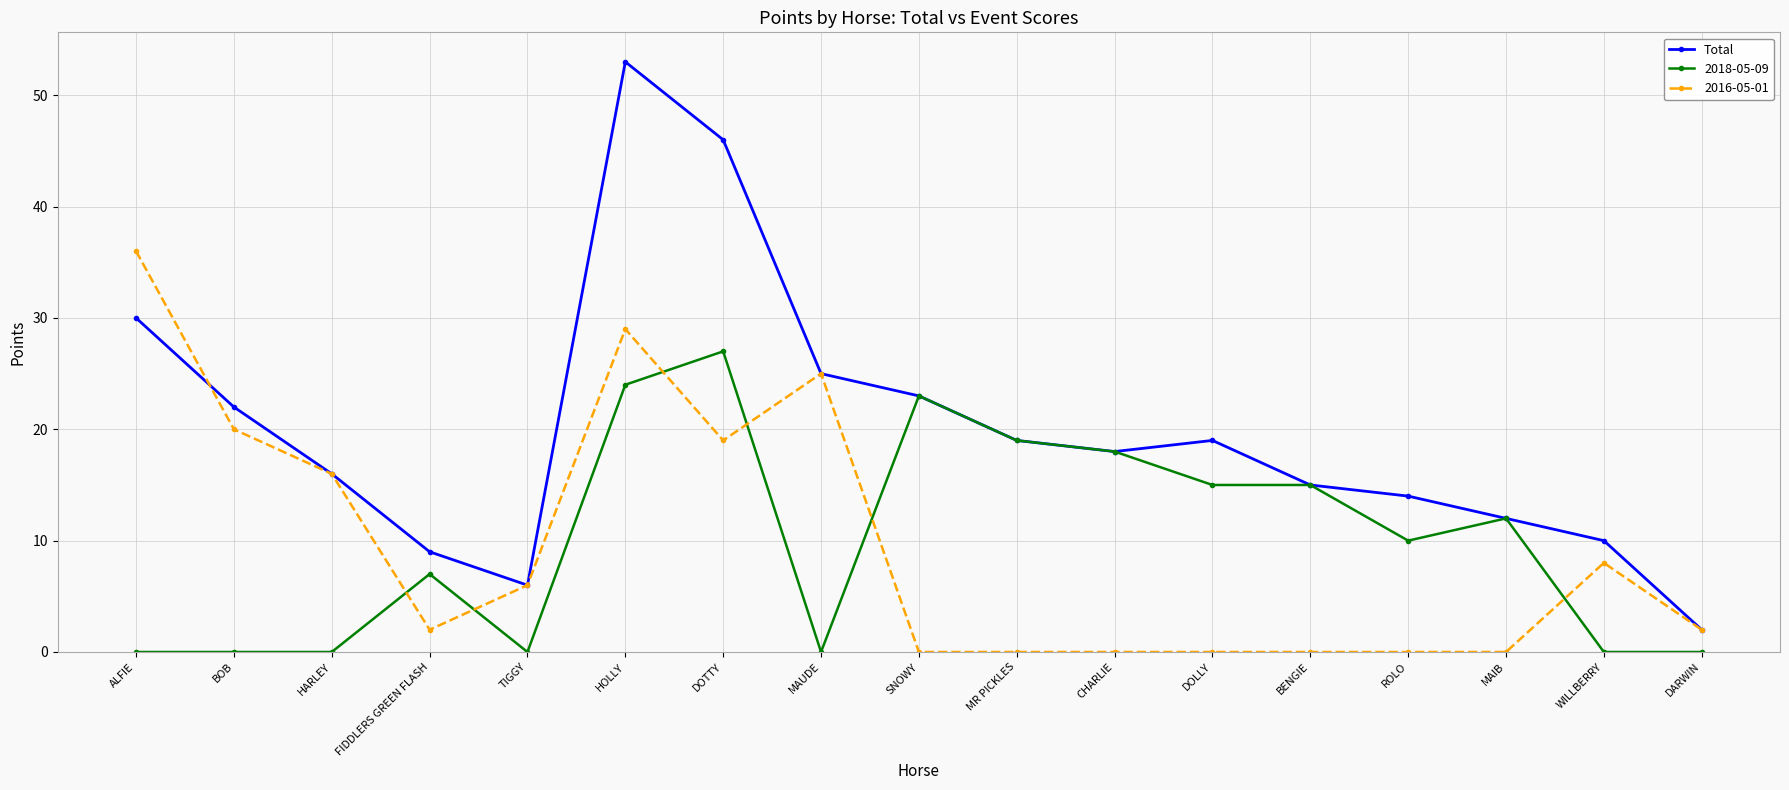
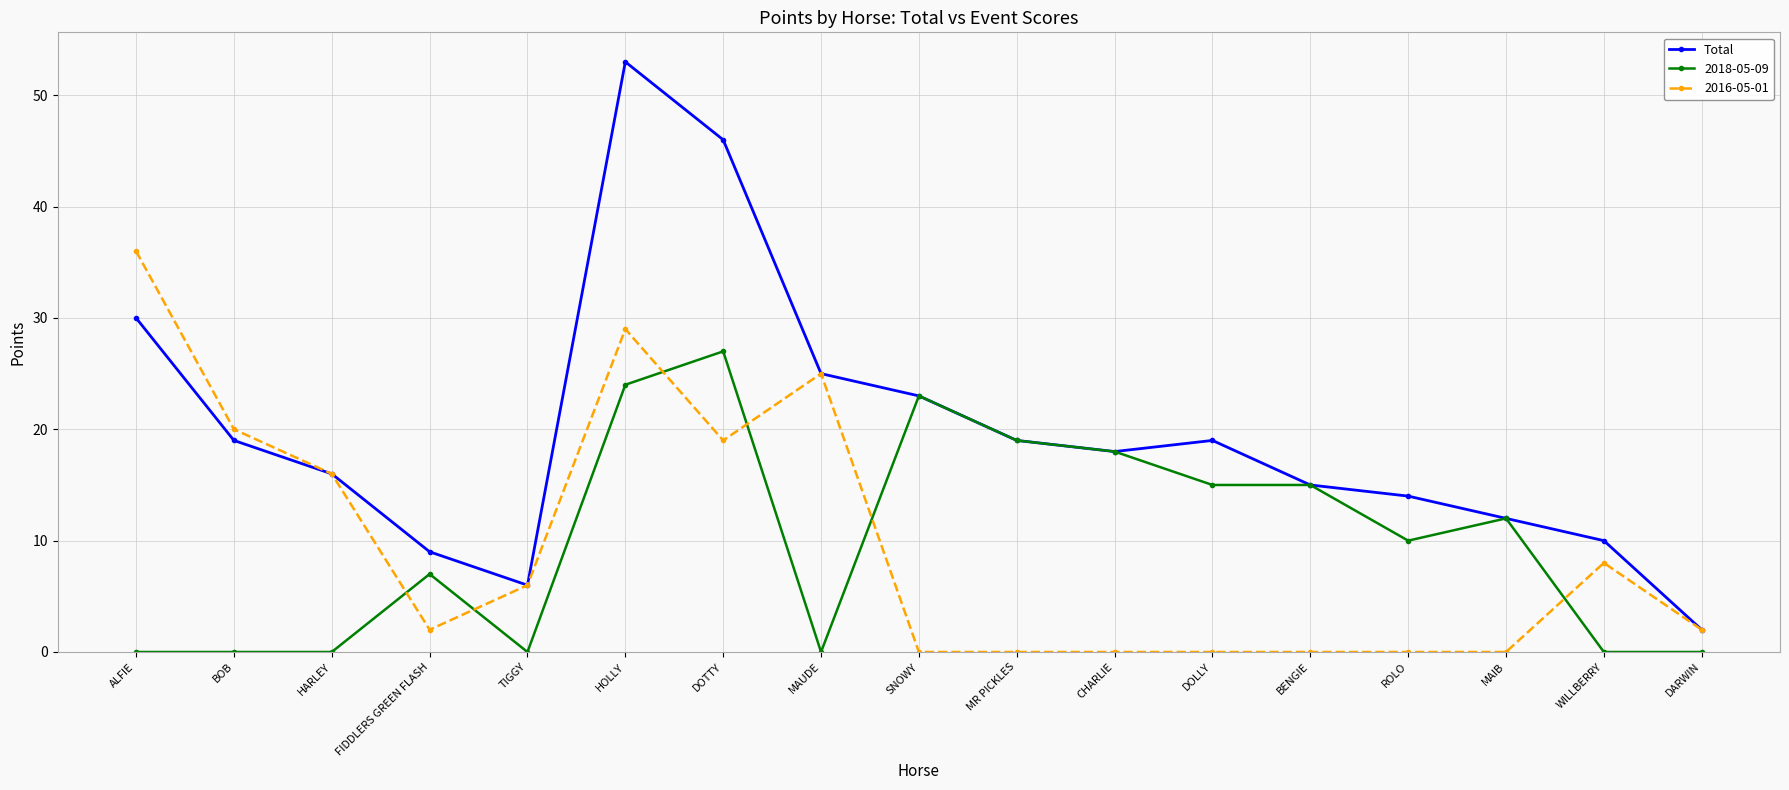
  {
    "Total": {
      "ALFIE": 30,
-     "BOB": 22,
+     "BOB": 19,
      "FIDDLERS GREEN FLASH": 9,
      "HOLLY": 53,
      "DOTTY": 46,
      "DOLLY": 19,
      "ROLO": 14,
      "WILLBERRY": 10
    },
    "2018-05-09": {
      "ALFIE": 0,
      "BOB": 0,
      "HARLEY": 0,
      "FIDDLERS GREEN FLASH": 7,
      "TIGGY": 0,
      "HOLLY": 24,
      "DOTTY": 27,
      "MAUDE": 0,
      "DOLLY": 15,
      "ROLO": 10,
      "WILLBERRY": 0,
      "DARWIN": 0
    },
    "2016-05-01": {
      "ALFIE": 36,
      "BOB": 20,
      "FIDDLERS GREEN FLASH": 2,
      "HOLLY": 29,
      "DOTTY": 19,
      "SNOWY": 0,
      "MR PICKLES": 0,
      "CHARLIE": 0,
      "DOLLY": 0,
      "BENGIE": 0,
      "ROLO": 0,
      "MAIB": 0,
      "WILLBERRY": 8
    }
  }
